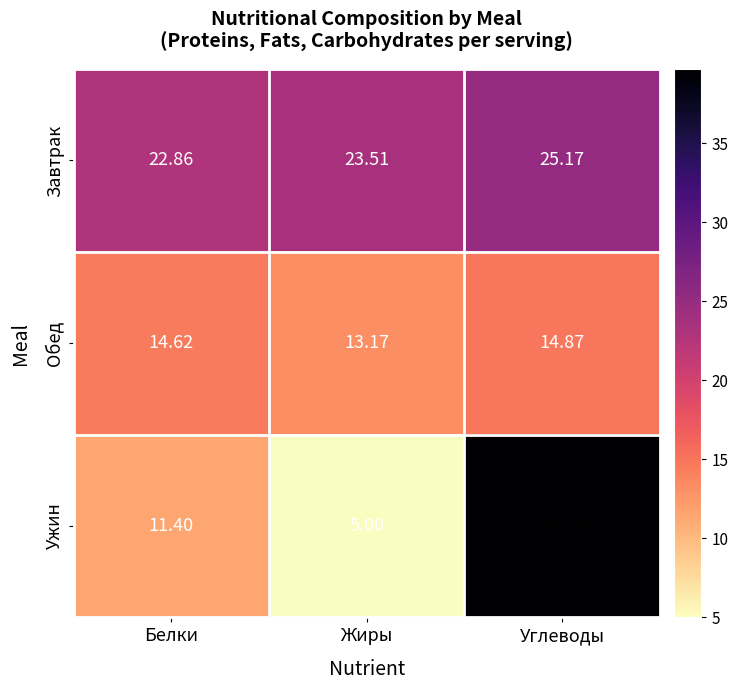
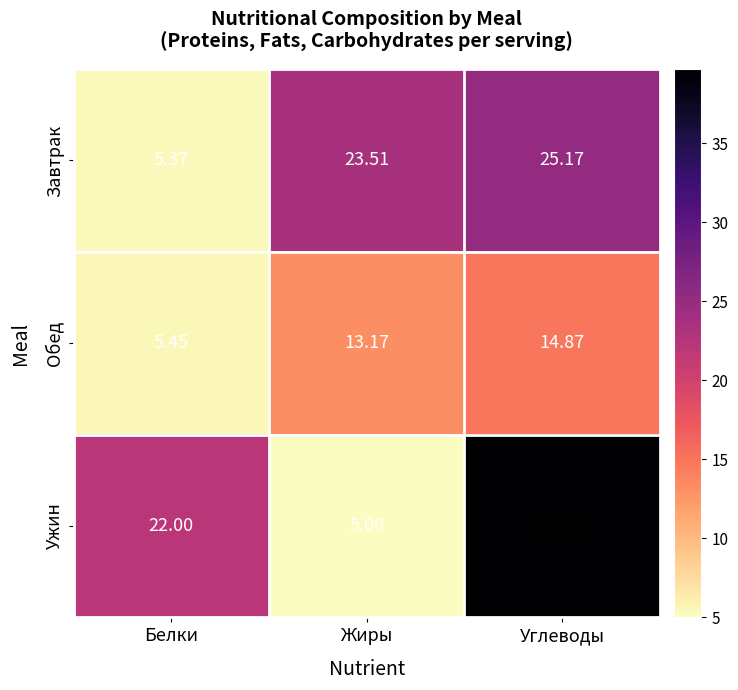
  {
    "Завтрак": {
-     "Белки": 22.86,
+     "Белки": 5.37,
      "Жиры": 23.51,
      "Углеводы": 25.17
    },
    "Обед": {
-     "Белки": 14.62,
+     "Белки": 5.45,
      "Жиры": 13.17,
      "Углеводы": 14.87
    },
    "Ужин": {
-     "Белки": 11.40,
+     "Белки": 22.00,
      "Жиры": 5.00
    }
  }
